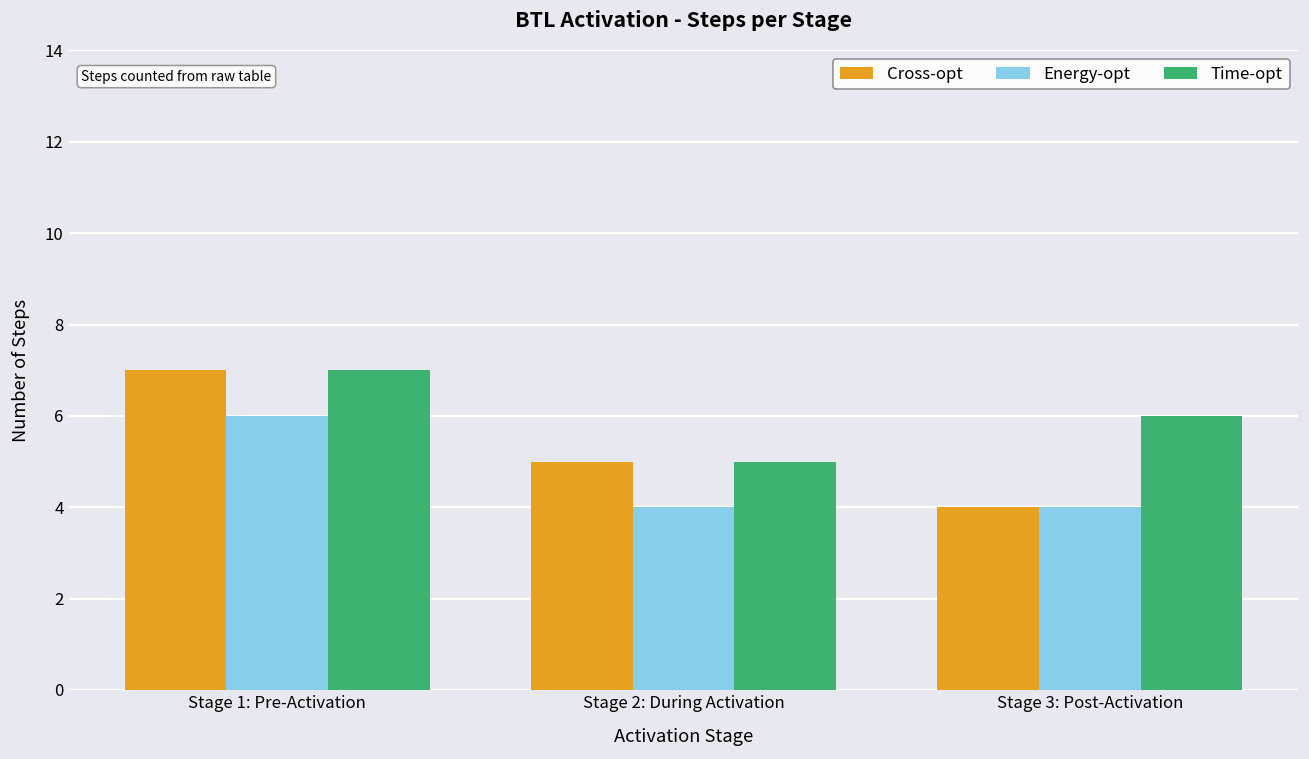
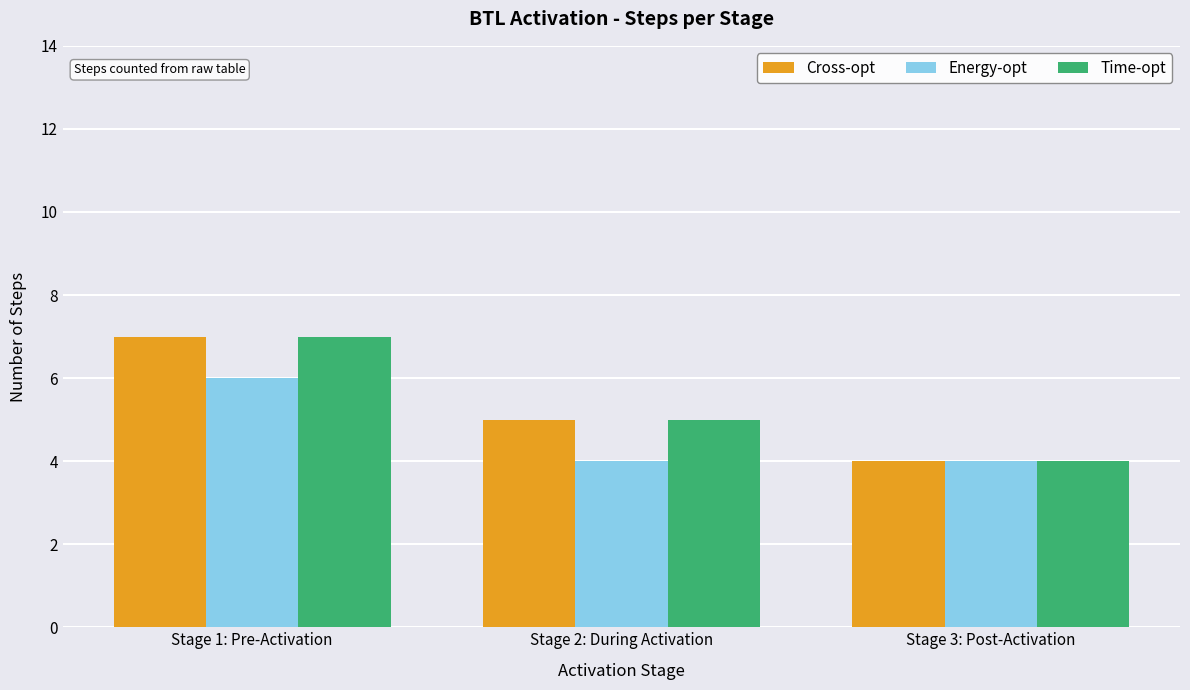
  {
    "Cross-opt": {
      "Stage 1: Pre-Activation": 7,
      "Stage 2: During Activation": 5,
      "Stage 3: Post-Activation": 4
    },
    "Energy-opt": {
      "Stage 1: Pre-Activation": 6,
      "Stage 2: During Activation": 4,
      "Stage 3: Post-Activation": 4
    },
    "Time-opt": {
      "Stage 1: Pre-Activation": 7,
      "Stage 2: During Activation": 5,
-     "Stage 3: Post-Activation": 6
+     "Stage 3: Post-Activation": 4
    }
  }
